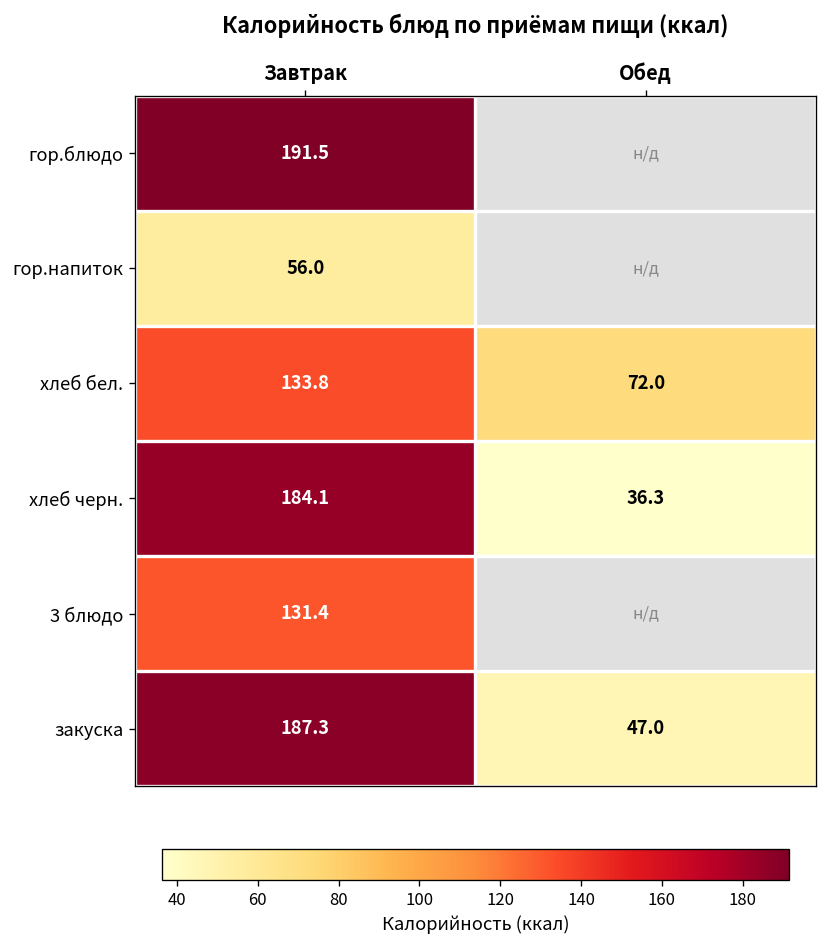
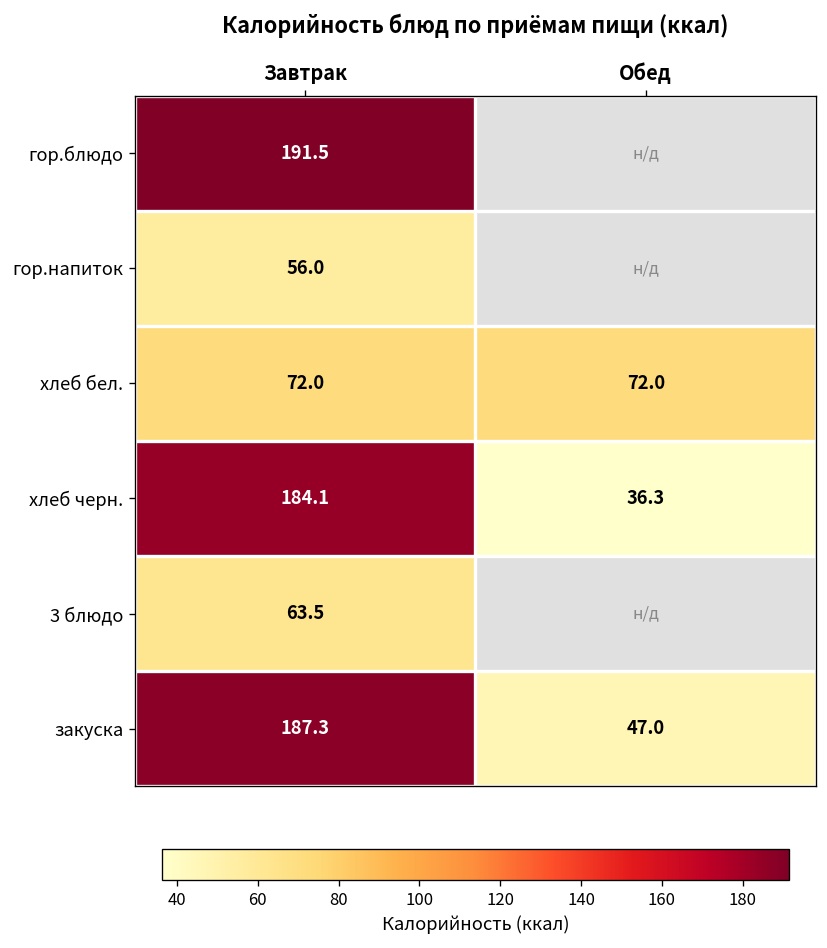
  {
    "гор.блюдо": {
      "Завтрак": 191.5
    },
    "гор.напиток": {
      "Завтрак": 56.0
    },
    "хлеб бел.": {
-     "Завтрак": 133.8,
+     "Завтрак": 72.0,
      "Обед": 72.0
    },
    "хлеб черн.": {
      "Завтрак": 184.1,
      "Обед": 36.3
    },
    "3 блюдо": {
-     "Завтрак": 131.4
+     "Завтрак": 63.5
    },
    "закуска": {
      "Завтрак": 187.3,
      "Обед": 47.0
    }
  }
